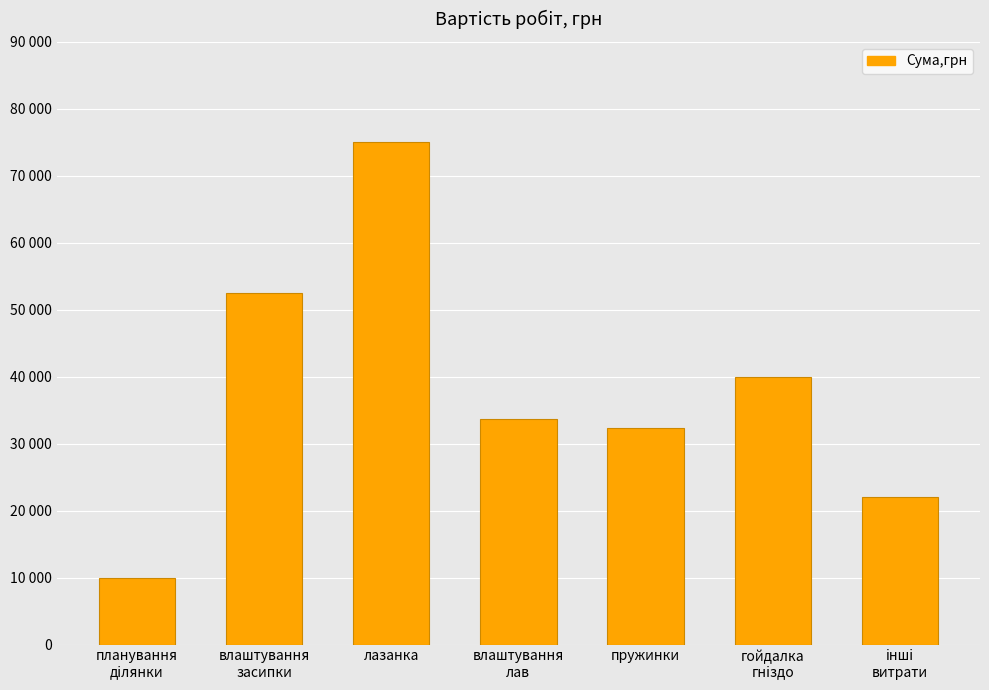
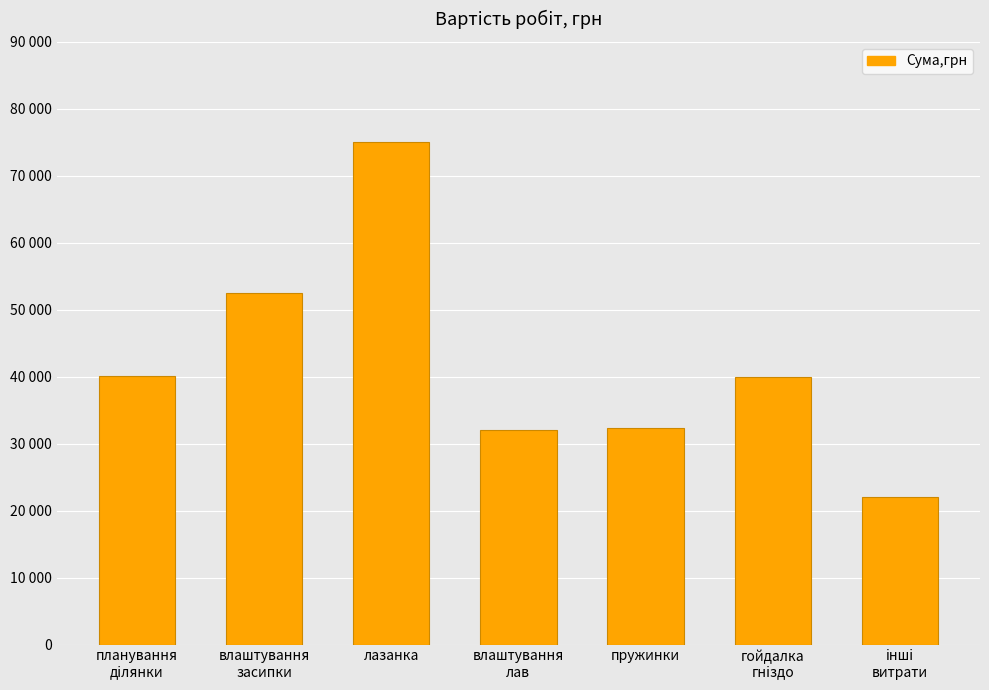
  {
-   "планування ділянки": 10000,
+   "планування ділянки": 40000,
    "влаштування засипки": 53000,
    "лазанка": 75000,
-   "влаштування лав": 34000,
+   "влаштування лав": 32000,
    "пружинки": 32000,
    "гойдалка гніздо": 40000,
    "інші витрати": 22000
  }
